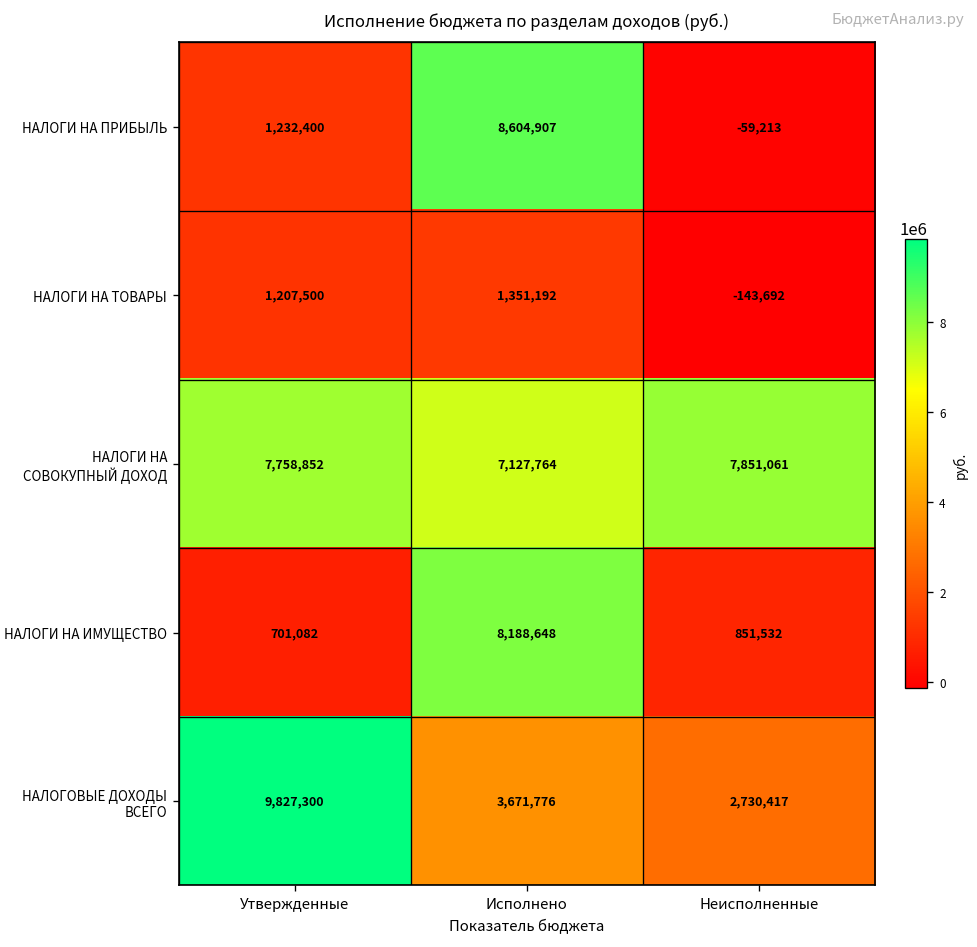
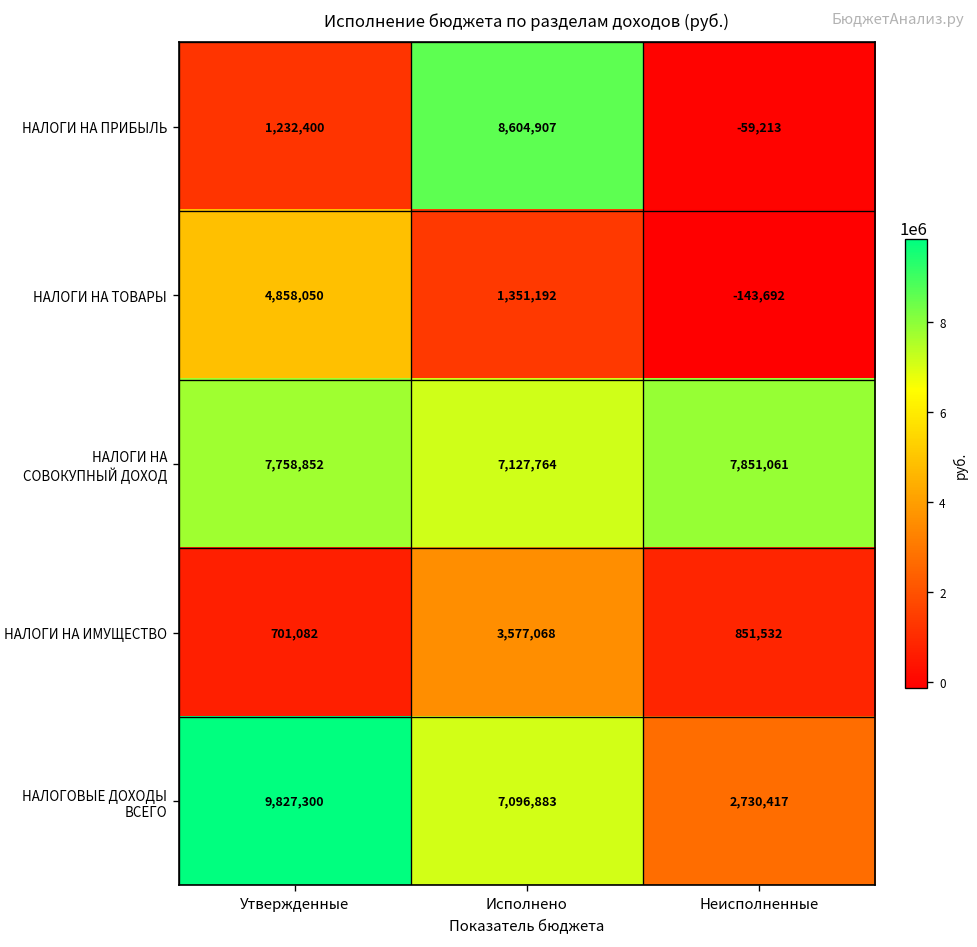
  {
    "НАЛОГИ НА ПРИБЫЛЬ": {
      "Утвержденные": "1,232,400",
      "Исполнено": "8,604,907",
      "Неисполненные": "-59,213"
    },
    "НАЛОГИ НА ТОВАРЫ": {
-     "Утвержденные": "1,207,500",
+     "Утвержденные": "4,858,050",
      "Исполнено": "1,351,192",
      "Неисполненные": "-143,692"
    },
    "НАЛОГИ НА СОВОКУПНЫЙ ДОХОД": {
      "Утвержденные": "7,758,852",
      "Исполнено": "7,127,764",
      "Неисполненные": "7,851,061"
    },
    "НАЛОГИ НА ИМУЩЕСТВО": {
      "Утвержденные": "701,082",
-     "Исполнено": "8,188,648",
+     "Исполнено": "3,577,068",
      "Неисполненные": "851,532"
    },
    "НАЛОГОВЫЕ ДОХОДЫ ВСЕГО": {
      "Утвержденные": "9,827,300",
-     "Исполнено": "3,671,776",
+     "Исполнено": "7,096,883",
      "Неисполненные": "2,730,417"
    }
  }
